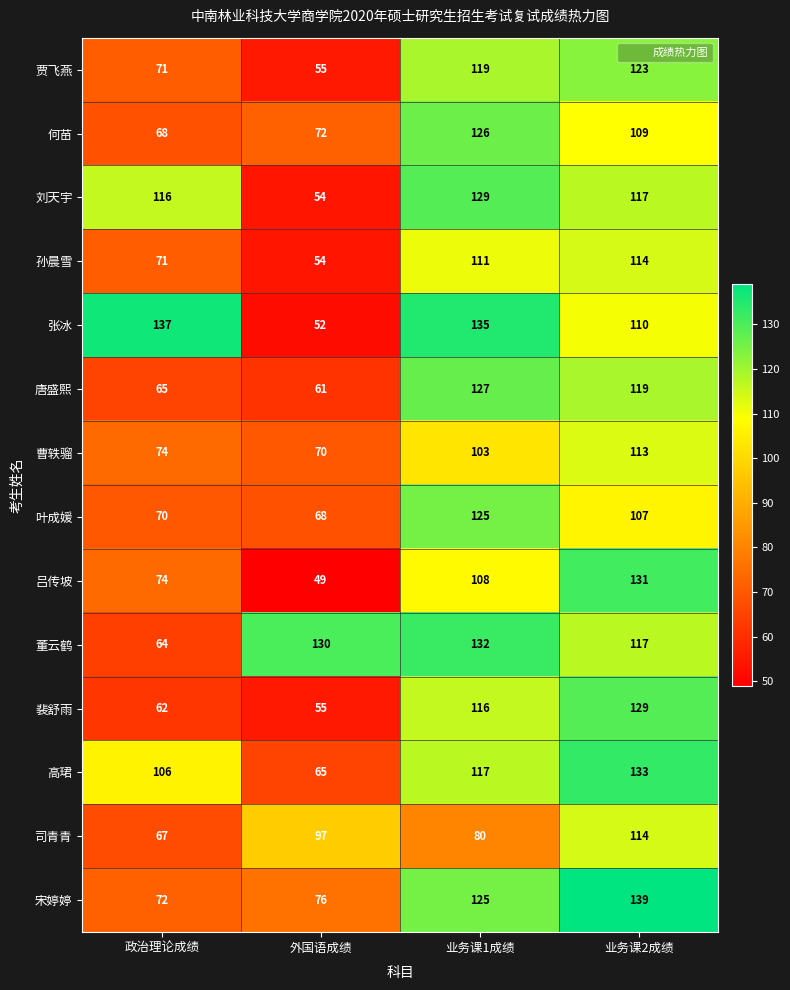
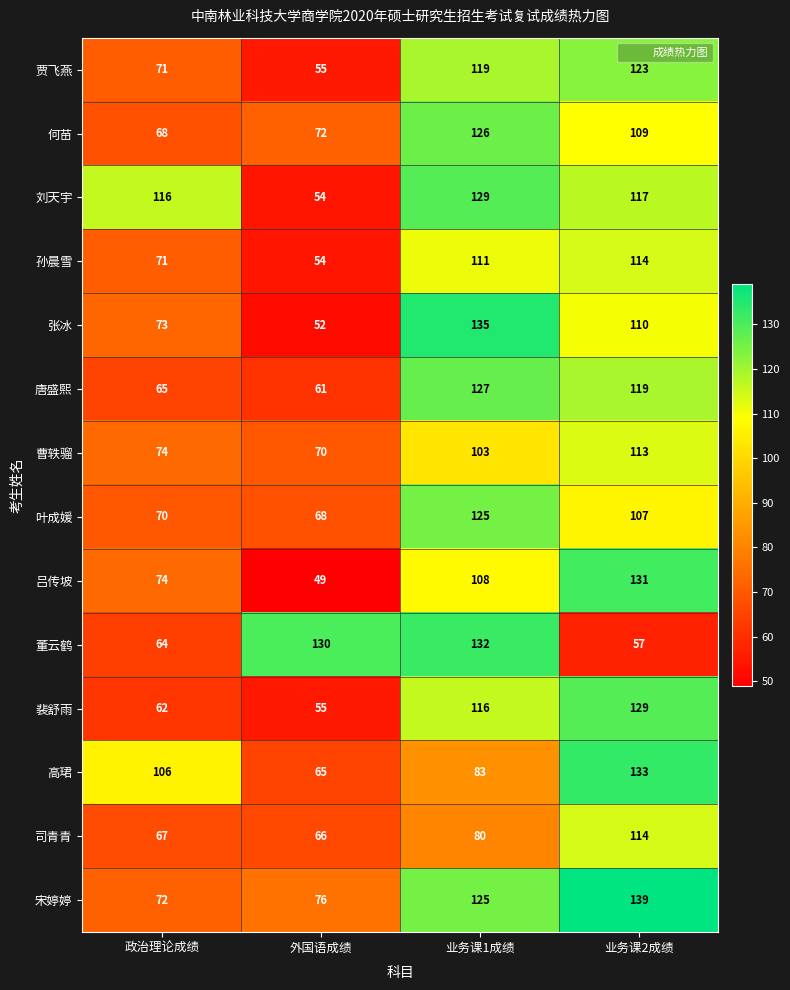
  {
    "贾飞燕": {
      "政治理论成绩": 71,
      "外国语成绩": 55,
      "业务课1成绩": 119,
      "业务课2成绩": 123
    },
    "何苗": {
      "政治理论成绩": 68,
      "外国语成绩": 72,
      "业务课1成绩": 126,
      "业务课2成绩": 109
    },
    "刘天宇": {
      "政治理论成绩": 116,
      "外国语成绩": 54,
      "业务课1成绩": 129,
      "业务课2成绩": 117
    },
    "孙晨雪": {
      "政治理论成绩": 71,
      "外国语成绩": 54,
      "业务课1成绩": 111,
      "业务课2成绩": 114
    },
    "张冰": {
-     "政治理论成绩": 137,
+     "政治理论成绩": 73,
      "外国语成绩": 52,
      "业务课1成绩": 135,
      "业务课2成绩": 110
    },
    "唐盛熙": {
      "政治理论成绩": 65,
      "外国语成绩": 61,
      "业务课1成绩": 127,
      "业务课2成绩": 119
    },
    "曹轶骝": {
      "政治理论成绩": 74,
      "外国语成绩": 70,
      "业务课1成绩": 103,
      "业务课2成绩": 113
    },
    "叶成媛": {
      "政治理论成绩": 70,
      "外国语成绩": 68,
      "业务课1成绩": 125,
      "业务课2成绩": 107
    },
    "吕传坡": {
      "政治理论成绩": 74,
      "外国语成绩": 49,
      "业务课1成绩": 108,
      "业务课2成绩": 131
    },
    "董云鹤": {
      "政治理论成绩": 64,
      "外国语成绩": 130,
      "业务课1成绩": 132,
-     "业务课2成绩": 117
+     "业务课2成绩": 57
    },
    "裴舒雨": {
      "政治理论成绩": 62,
      "外国语成绩": 55,
      "业务课1成绩": 116,
      "业务课2成绩": 129
    },
    "高珺": {
      "政治理论成绩": 106,
      "外国语成绩": 65,
-     "业务课1成绩": 117,
+     "业务课1成绩": 83,
      "业务课2成绩": 133
    },
    "司青青": {
      "政治理论成绩": 67,
-     "外国语成绩": 97,
+     "外国语成绩": 66,
      "业务课1成绩": 80,
      "业务课2成绩": 114
    },
    "宋婷婷": {
      "政治理论成绩": 72,
      "外国语成绩": 76,
      "业务课1成绩": 125,
      "业务课2成绩": 139
    }
  }
